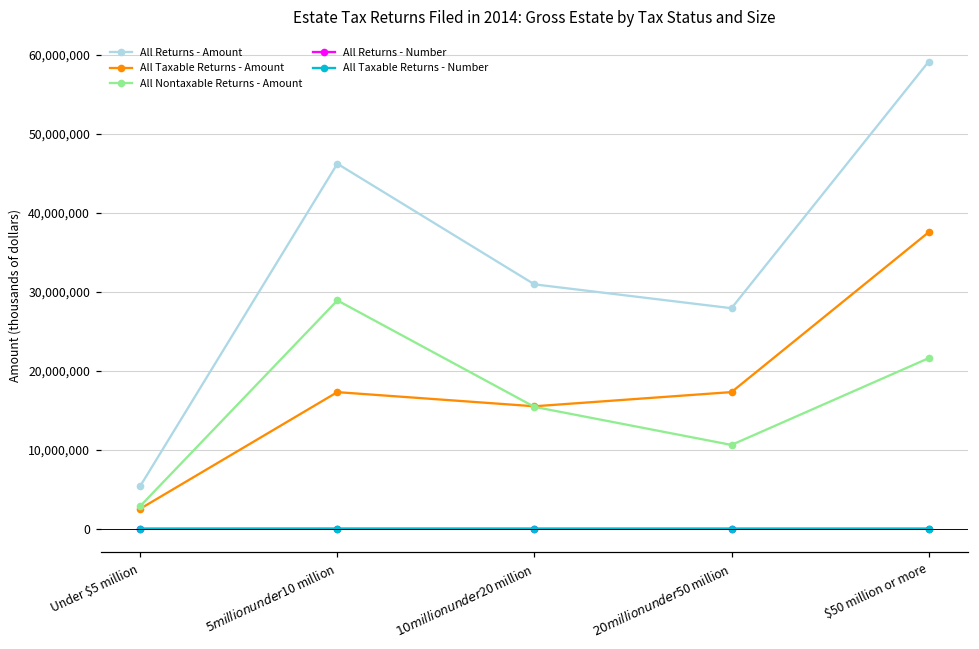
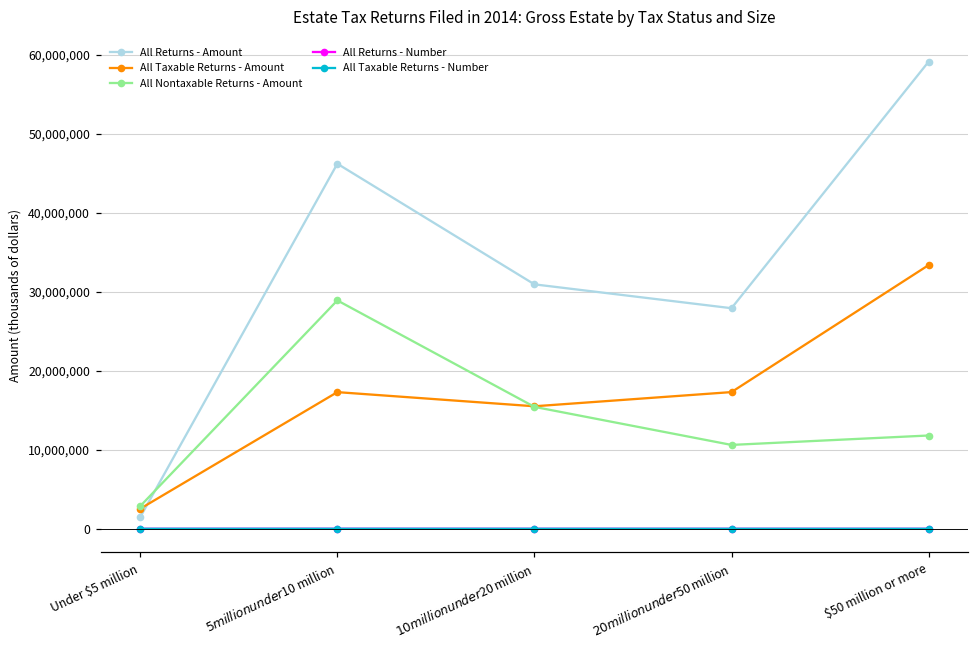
  {
    "All Returns - Amount": {
-     "Under $5 million": "5,000,000",
+     "Under $5 million": "1,000,000",
      "$50 million or more": "59,000,000"
    },
    "All Taxable Returns - Amount": {
-     "$50 million or more": "38,000,000"
+     "$50 million or more": "33,000,000"
    },
    "All Nontaxable Returns - Amount": {
-     "$50 million or more": "22,000,000"
+     "$50 million or more": "12,000,000"
    },
    "All Taxable Returns - Number": {
      "Under $5 million": "0",
      "$50 million or more": "0"
    }
  }
